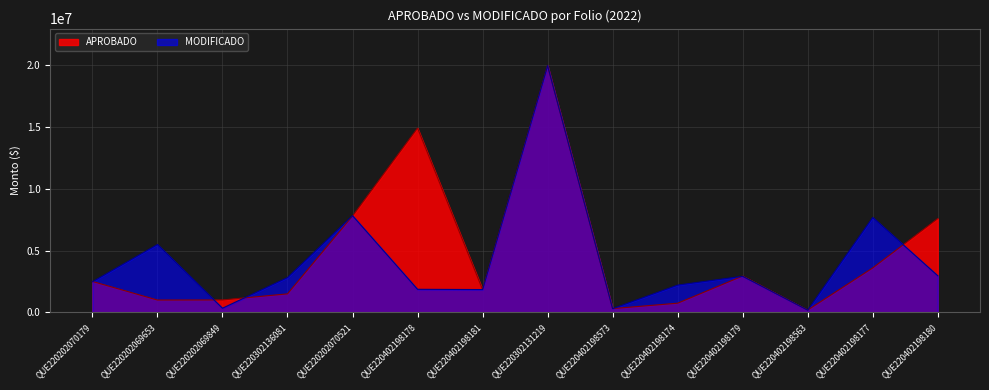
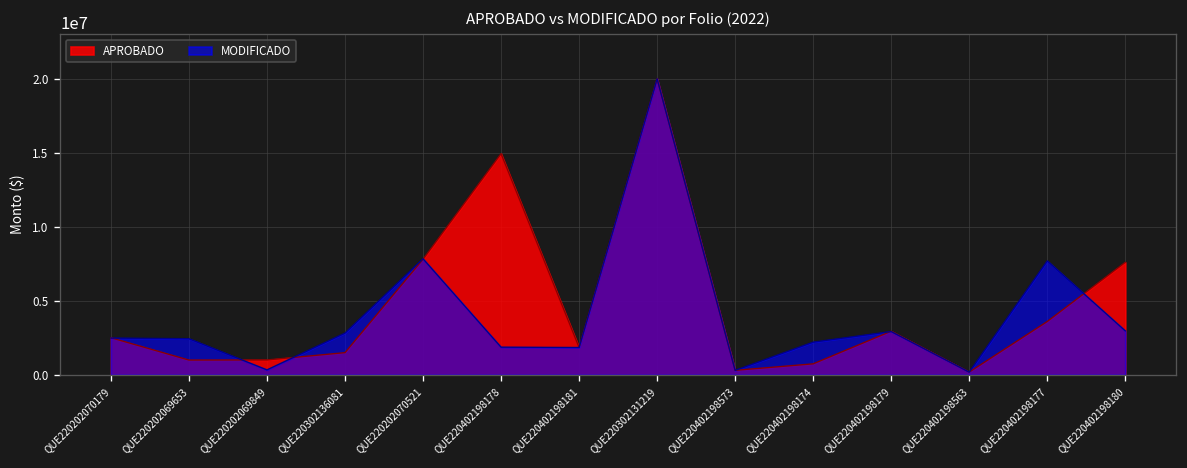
  {
    "APROBADO": {
      "QUE220202069653": 1000000,
      "QUE220202069849": 1000000,
      "QUE220302136081": 1500000,
      "QUE220402198178": 14900000,
      "QUE220402198174": 700000,
      "QUE220402198177": 3600000,
      "QUE220402198180": 7600000
    },
    "MODIFICADO": {
-     "QUE220202069653": 5500000,
+     "QUE220202069653": 2400000,
      "QUE220202069849": 300000,
      "QUE220302136081": 2800000,
      "QUE220402198178": 1900000,
      "QUE220402198174": 2200000,
      "QUE220402198177": 7700000,
      "QUE220402198180": 3000000
    }
  }
